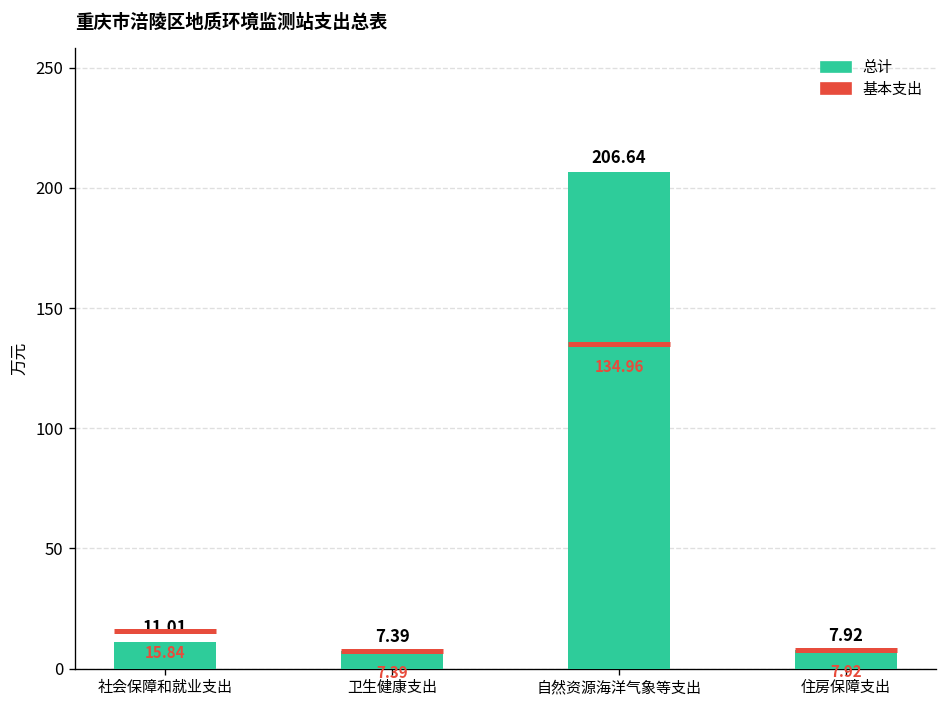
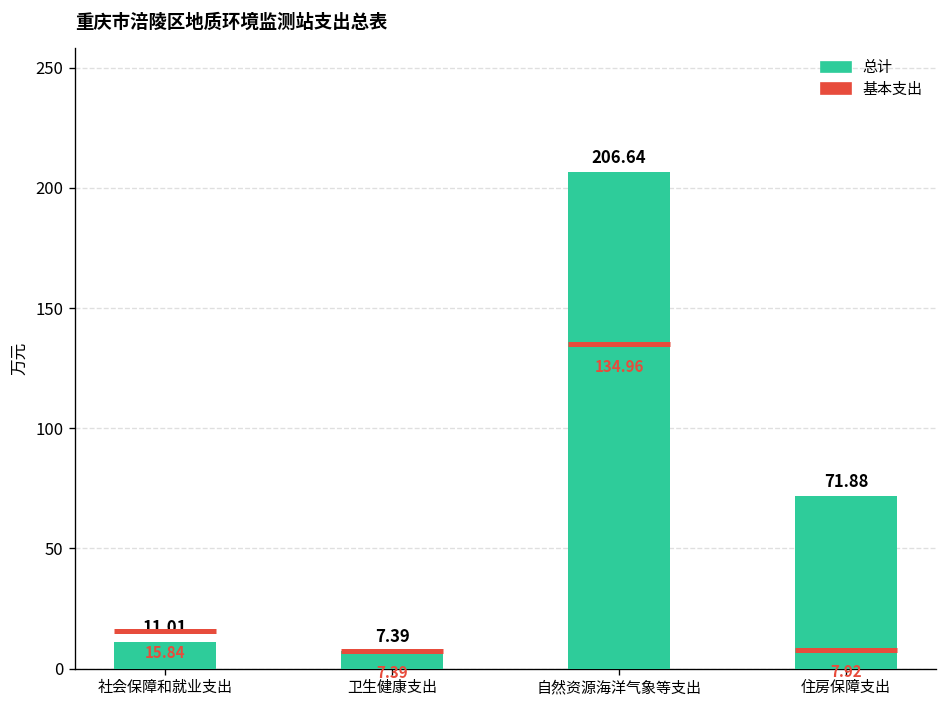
  {
    "社会保障和就业支出": 11.01,
    "卫生健康支出": 7.39,
    "自然资源海洋气象等支出": 206.64,
-   "住房保障支出": 7.92
+   "住房保障支出": 71.88
  }
